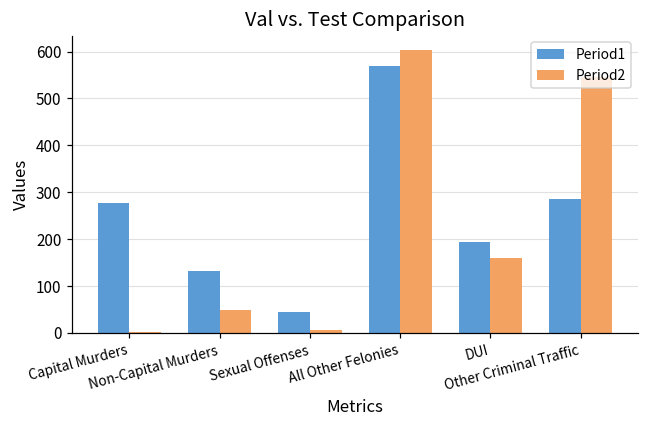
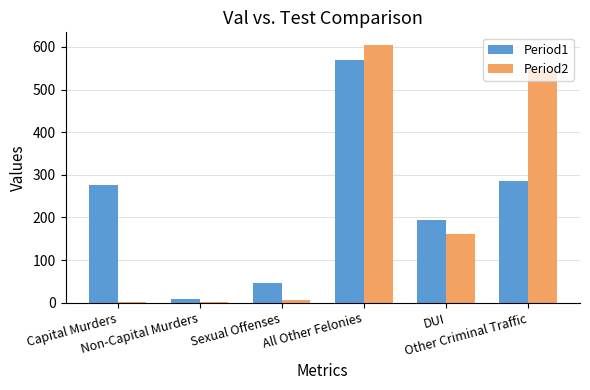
  {
    "Period1": {
      "Capital Murders": 280,
-     "Non-Capital Murders": 130,
+     "Non-Capital Murders": 10,
      "Sexual Offenses": 50,
      "All Other Felonies": 570,
      "DUI": 190,
      "Other Criminal Traffic": 290
    },
    "Period2": {
-     "Non-Capital Murders": 50,
+     "Non-Capital Murders": 0,
      "Sexual Offenses": 10,
      "All Other Felonies": 600,
      "DUI": 160
    }
  }
